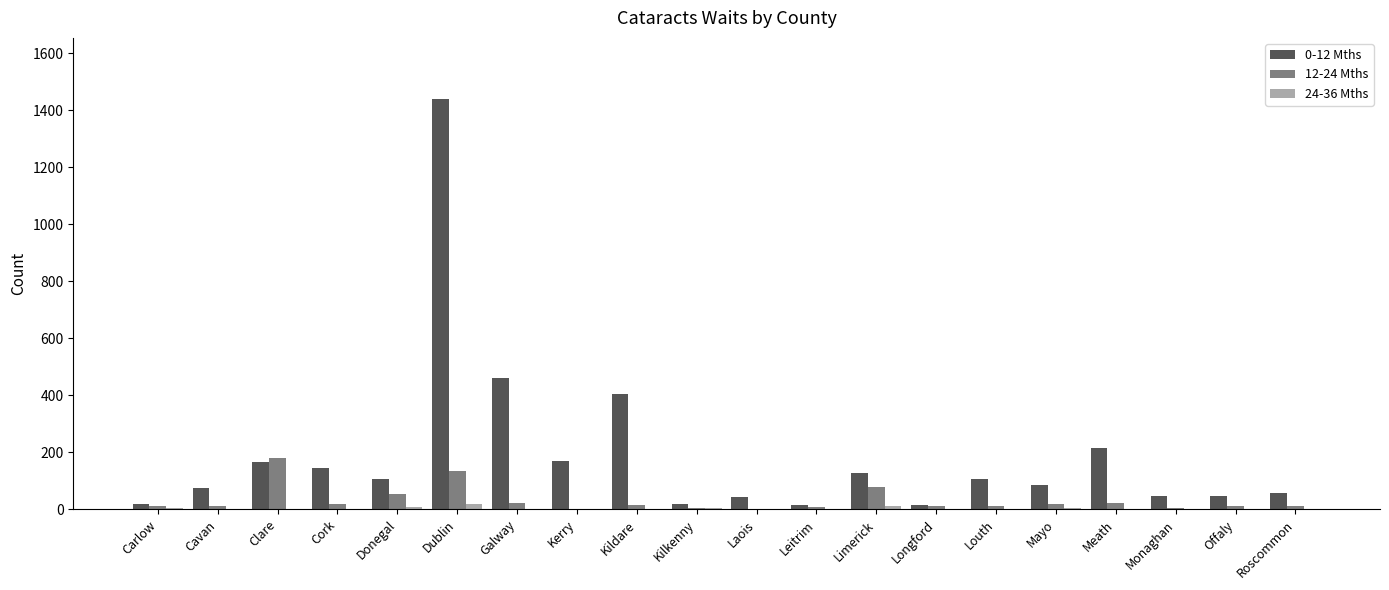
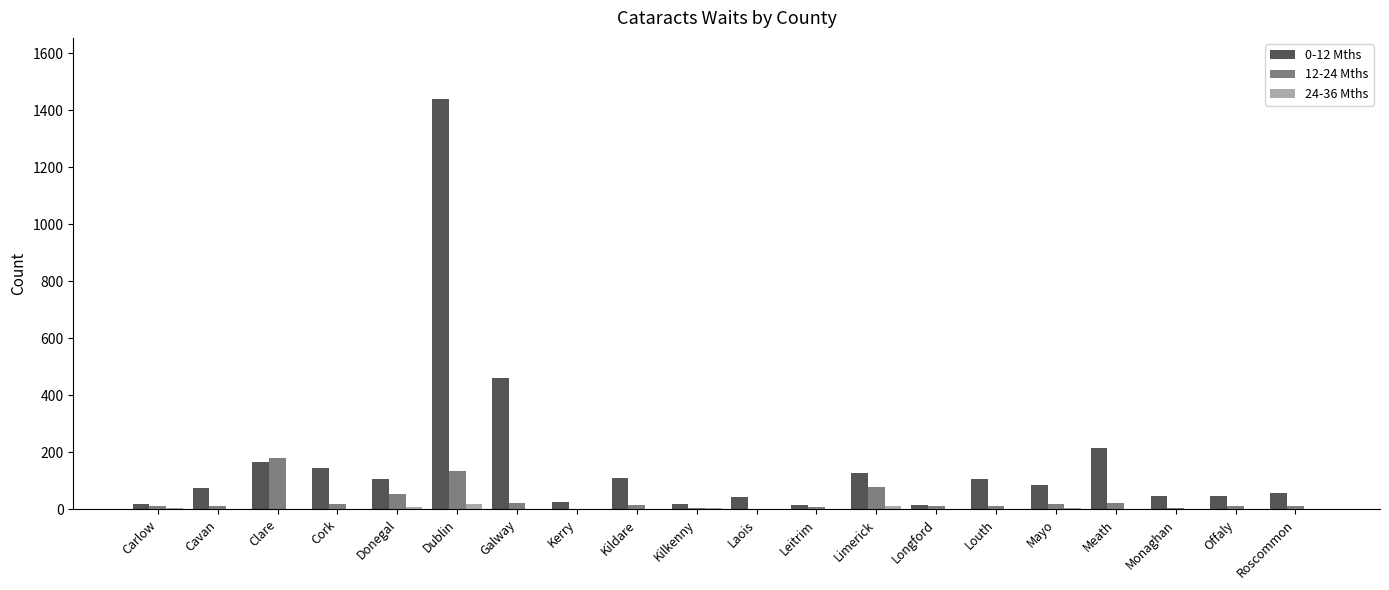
  {
    "0-12 Mths": {
      "Carlow": 20,
      "Cavan": 70,
      "Clare": 170,
      "Cork": 150,
      "Donegal": 110,
      "Dublin": 1440,
      "Galway": 460,
-     "Kerry": 170,
-     "Kildare": 410,
+     "Kerry": 30,
+     "Kildare": 110,
      "Kilkenny": 20,
      "Laois": 40,
      "Leitrim": 20,
      "Limerick": 130,
      "Longford": 20,
      "Louth": 110,
      "Mayo": 90,
      "Meath": 220,
      "Monaghan": 50,
      "Offaly": 50,
      "Roscommon": 60
    },
    "12-24 Mths": {
      "Carlow": 10,
      "Cavan": 10,
      "Clare": 180,
      "Cork": 20,
      "Donegal": 60,
      "Dublin": 140,
      "Galway": 20,
      "Kerry": 0,
      "Kildare": 20,
      "Laois": 0,
      "Leitrim": 10,
      "Limerick": 80,
      "Longford": 10,
      "Louth": 10,
      "Mayo": 20,
      "Meath": 20,
      "Offaly": 10,
      "Roscommon": 10
    },
    "24-36 Mths": {
      "Cavan": 0,
      "Clare": 0,
      "Cork": 0,
      "Donegal": 10,
      "Dublin": 20,
      "Galway": 0,
      "Kerry": 0,
      "Kildare": 0,
      "Laois": 0,
      "Leitrim": 0,
      "Limerick": 10,
      "Longford": 0,
      "Louth": 0,
      "Meath": 0,
      "Monaghan": 0,
      "Offaly": 0,
      "Roscommon": 0
    }
  }
